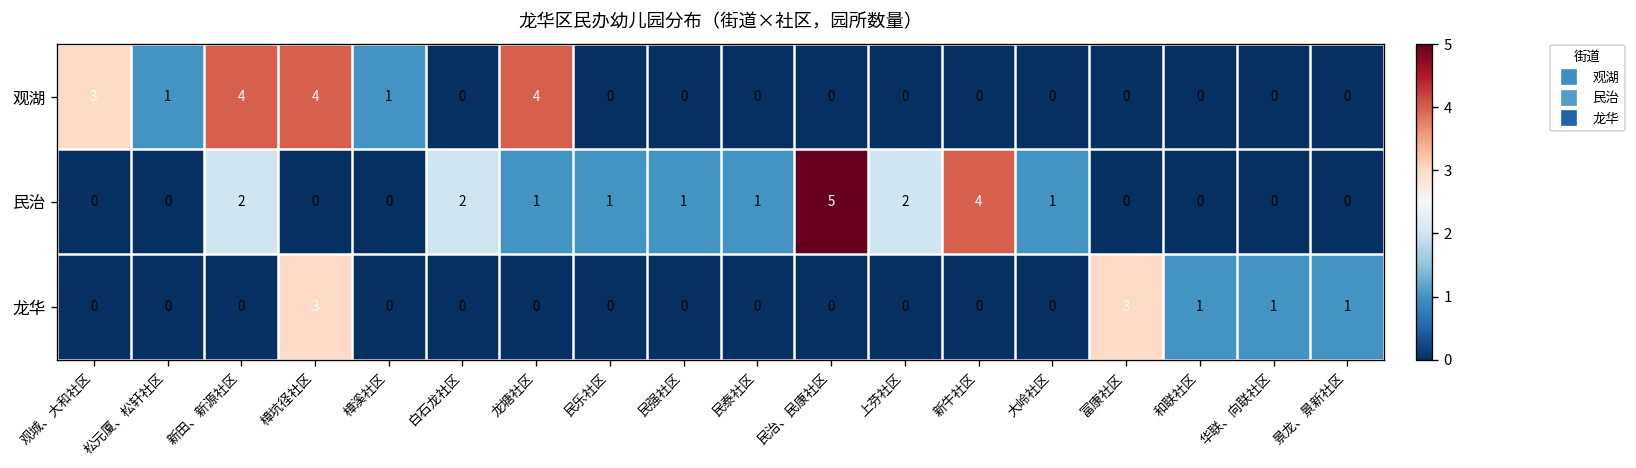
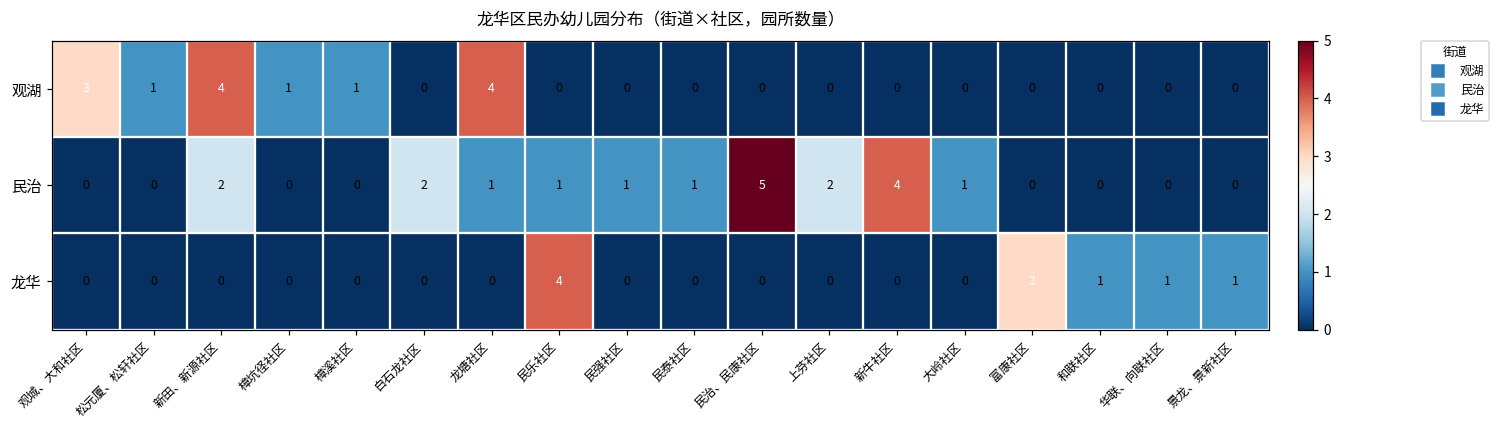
  {
    "观湖": {
      "观城、大和社区": 3,
      "松元厦、松轩社区": 1,
      "新田、新源社区": 4,
-     "樟坑径社区": 4,
+     "樟坑径社区": 1,
      "樟溪社区": 1,
      "白石龙社区": 0,
      "龙塘社区": 4,
      "民乐社区": 0,
      "民强社区": 0,
      "民泰社区": 0,
      "民治、民康社区": 0,
      "上芬社区": 0,
      "新牛社区": 0,
      "大岭社区": 0,
      "富康社区": 0,
      "和联社区": 0,
      "华联、向联社区": 0,
      "景龙、景新社区": 0
    },
    "民治": {
      "观城、大和社区": 0,
      "松元厦、松轩社区": 0,
      "新田、新源社区": 2,
      "樟坑径社区": 0,
      "樟溪社区": 0,
      "白石龙社区": 2,
      "龙塘社区": 1,
      "民乐社区": 1,
      "民强社区": 1,
      "民泰社区": 1,
      "民治、民康社区": 5,
      "上芬社区": 2,
      "新牛社区": 4,
      "大岭社区": 1,
      "富康社区": 0,
      "和联社区": 0,
      "华联、向联社区": 0,
      "景龙、景新社区": 0
    },
    "龙华": {
      "观城、大和社区": 0,
      "松元厦、松轩社区": 0,
      "新田、新源社区": 0,
-     "樟坑径社区": 3,
+     "樟坑径社区": 0,
      "樟溪社区": 0,
      "白石龙社区": 0,
      "龙塘社区": 0,
-     "民乐社区": 0,
+     "民乐社区": 4,
      "民强社区": 0,
      "民泰社区": 0,
      "民治、民康社区": 0,
      "上芬社区": 0,
      "新牛社区": 0,
      "大岭社区": 0,
      "富康社区": 3,
      "和联社区": 1,
      "华联、向联社区": 1,
      "景龙、景新社区": 1
    }
  }
